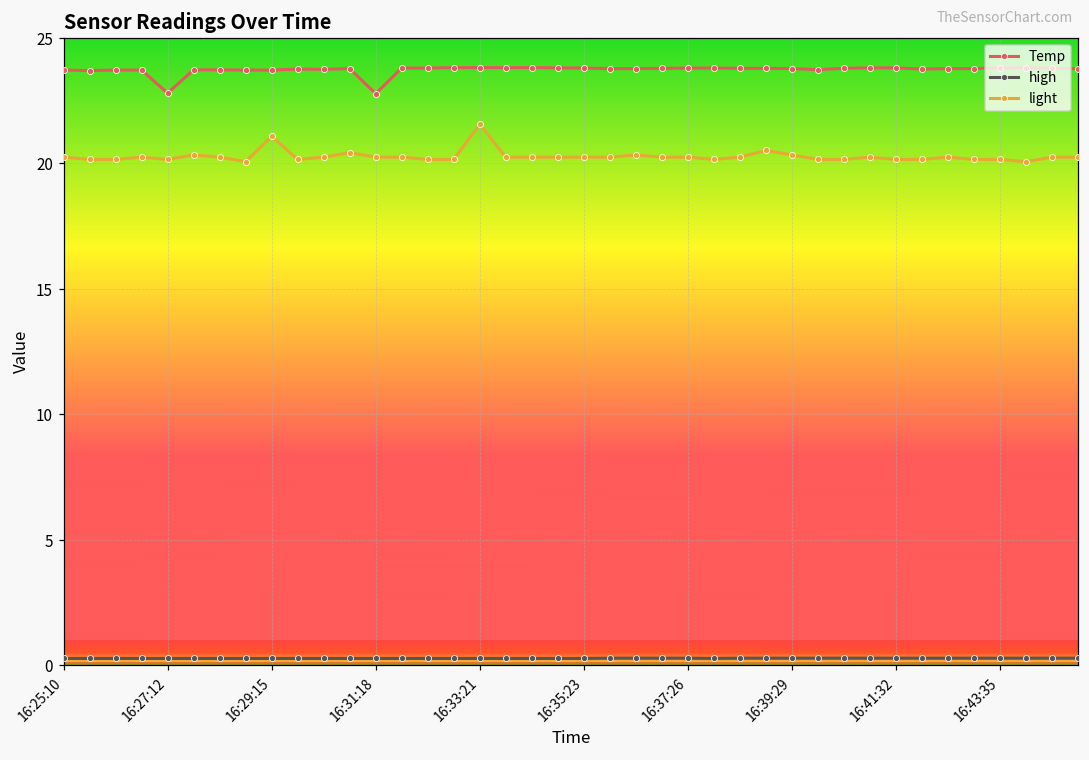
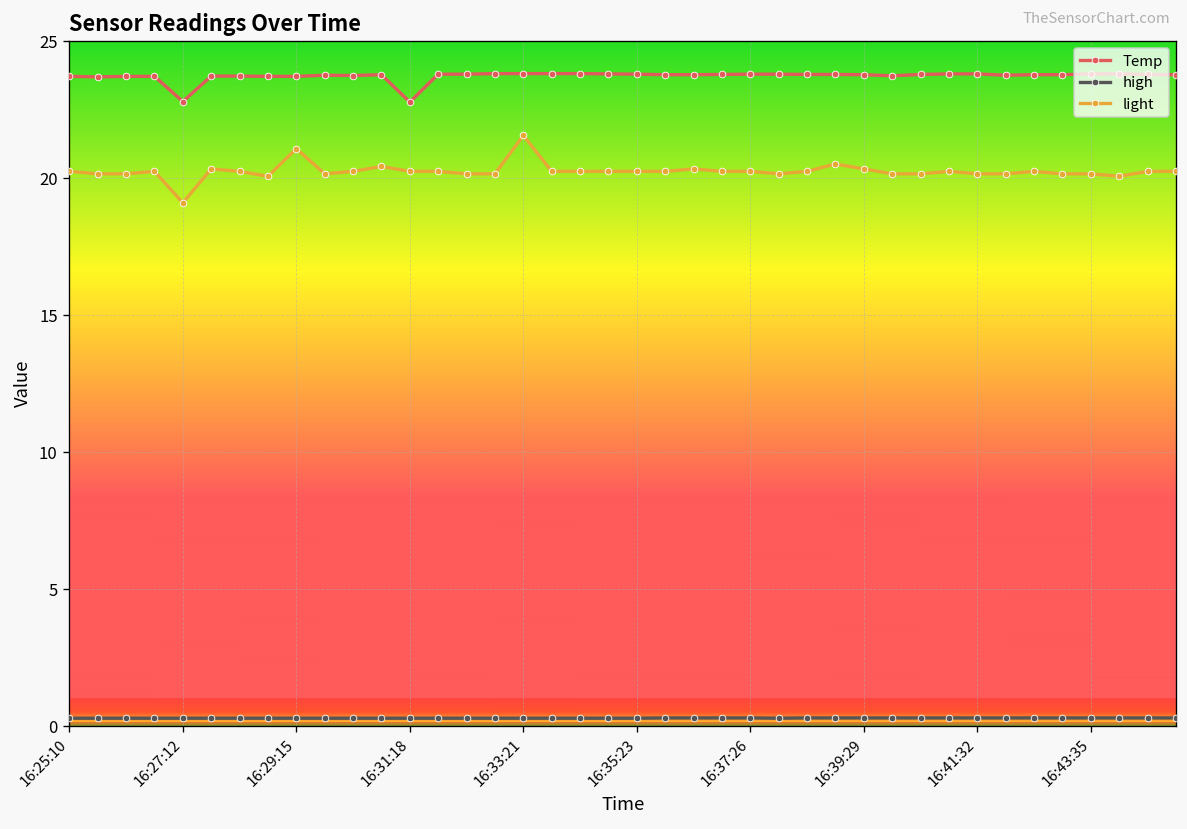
  {
    "Temp": {
      "16:25:10": 23.7,
      "16:27:12": 22.8,
      "16:29:15": 23.7,
      "16:31:18": 22.8,
      "16:33:21": 23.8,
      "16:35:23": 23.8,
      "16:37:26": 23.8,
      "16:39:29": 23.8,
      "16:41:32": 23.8
    },
    "light": {
      "16:25:10": 20.3,
-     "16:27:12": 20.2,
+     "16:27:12": 19.1,
      "16:29:15": 21.1,
      "16:31:18": 20.3,
      "16:33:21": 21.6,
      "16:35:23": 20.3,
      "16:37:26": 20.3,
      "16:39:29": 20.3,
      "16:41:32": 20.2,
      "16:43:35": 20.2
    }
  }
